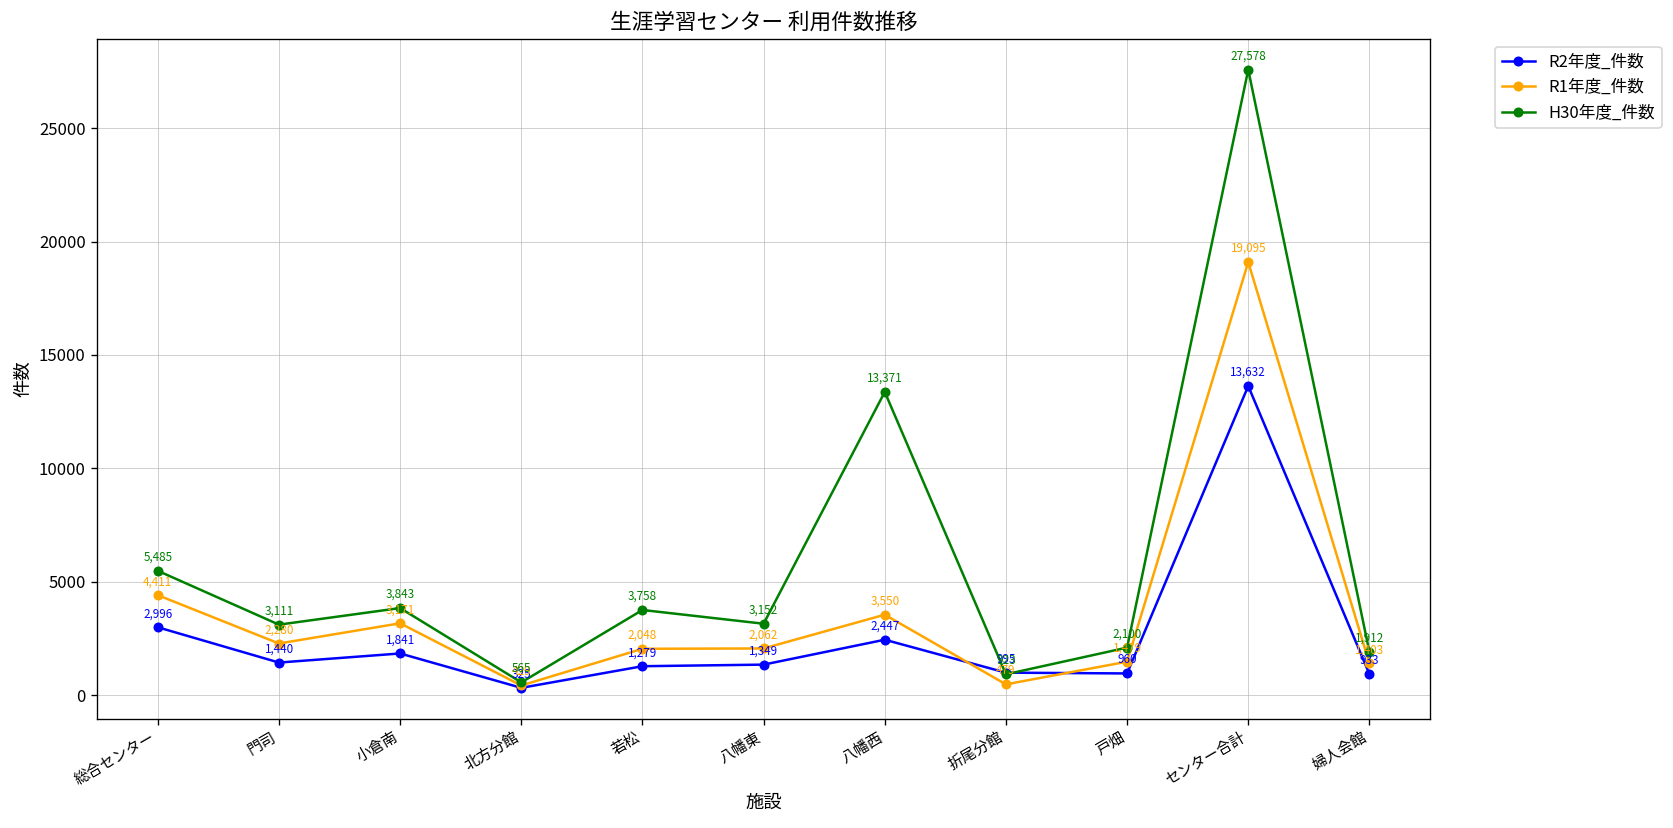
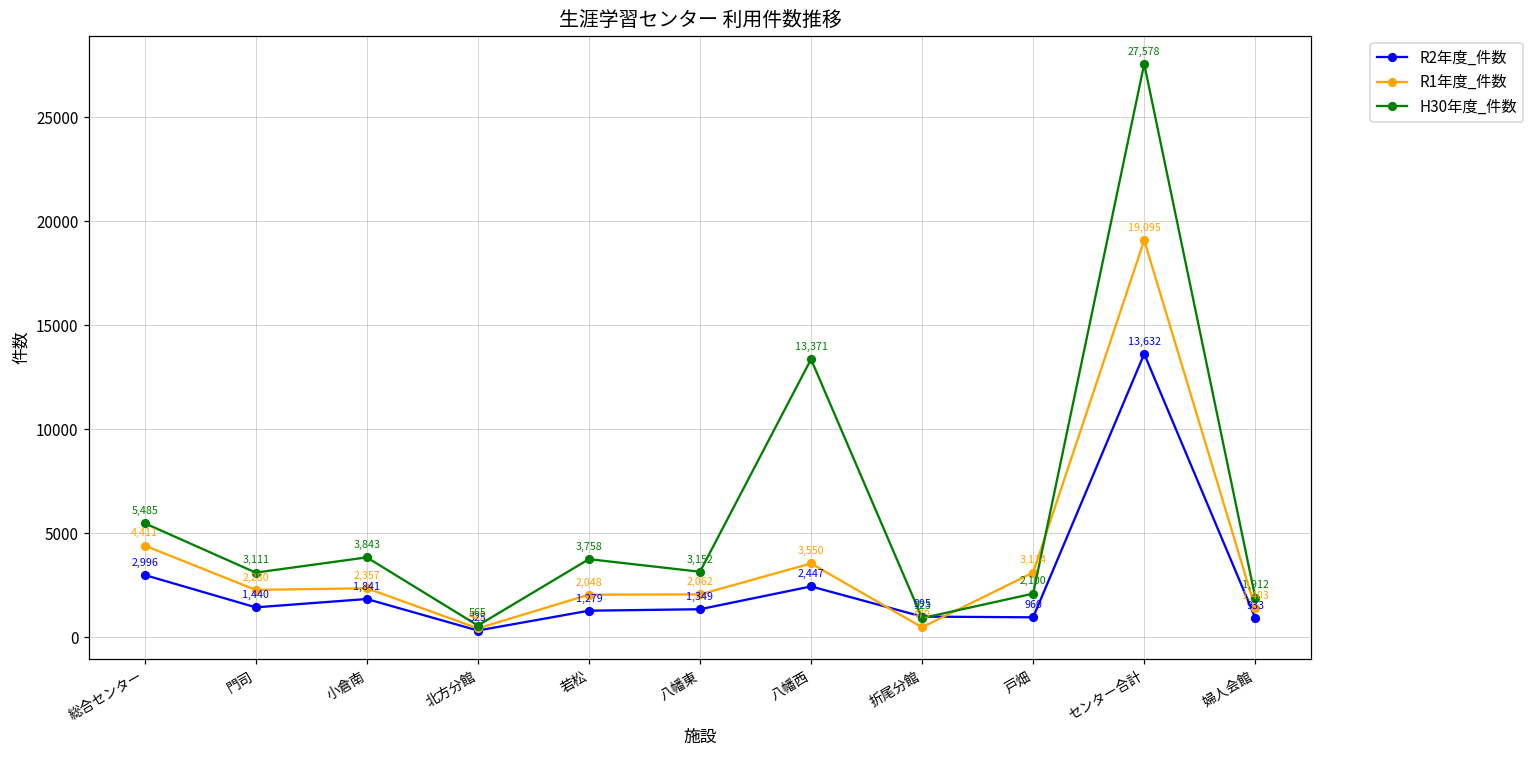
  {
    "R2年度_件数": {
      "総合センター": "2,996",
      "八幡西": "2,447",
      "戸畑": "960",
      "センター合計": "13,632"
    },
    "R1年度_件数": {
      "総合センター": "4,411",
-     "小倉南": "3,171",
+     "小倉南": "2,357",
      "若松": "2,048",
      "八幡東": "2,062",
      "八幡西": "3,550",
-     "戸畑": "1,479",
+     "戸畑": "3,114",
      "センター合計": "19,095"
    },
    "H30年度_件数": {
      "総合センター": "5,485",
      "門司": "3,111",
      "小倉南": "3,843",
      "若松": "3,758",
      "八幡東": "3,152",
      "八幡西": "13,371",
      "戸畑": "2,100",
      "センター合計": "27,578",
      "婦人会館": "1,912"
    }
  }
